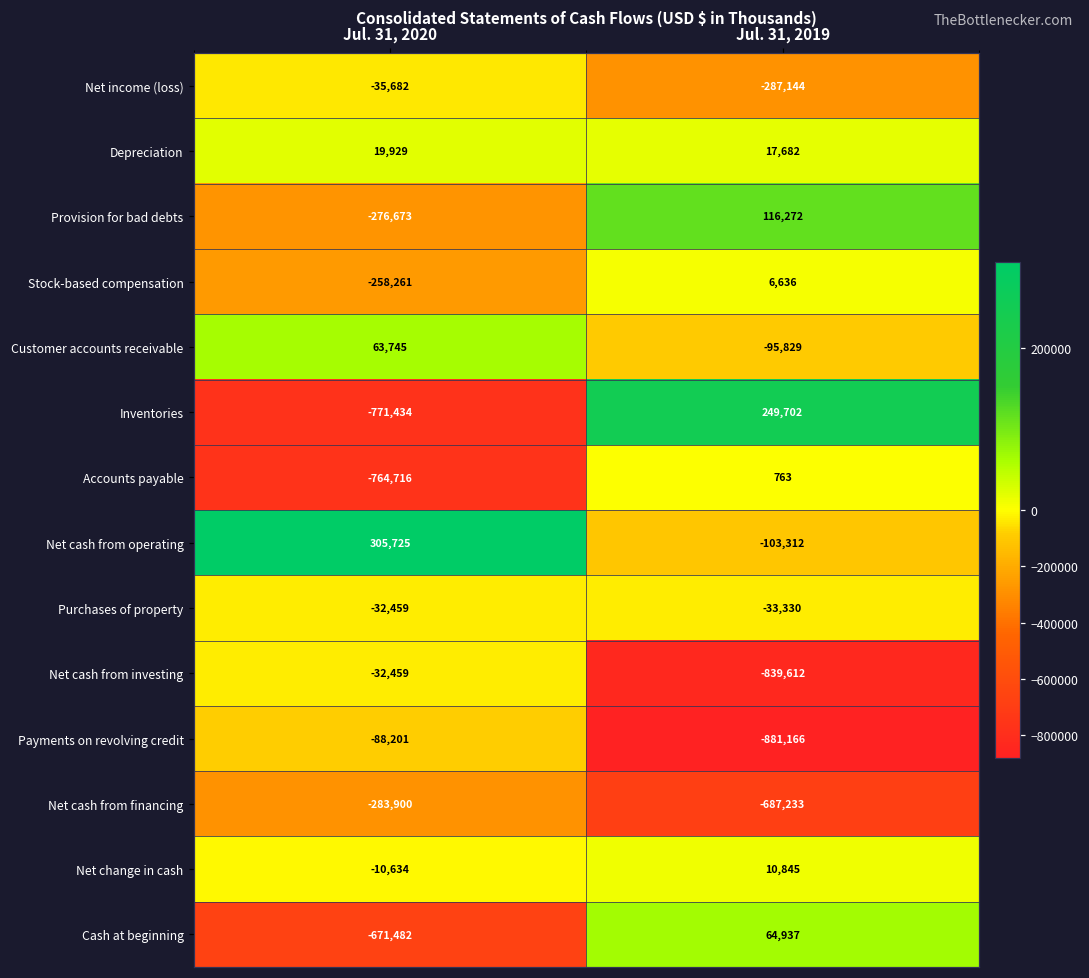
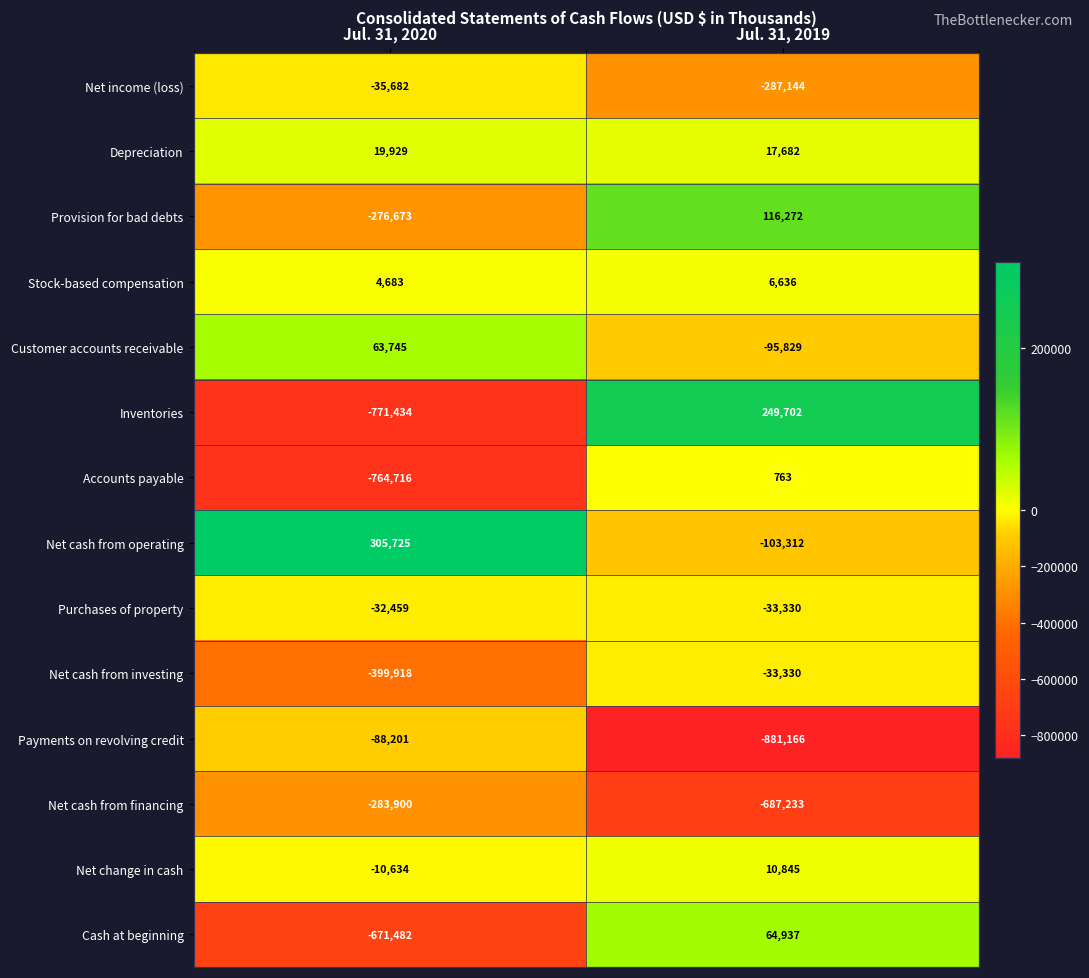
  {
    "Net income (loss)": {
      "Jul. 31, 2020": "-35,682",
      "Jul. 31, 2019": "-287,144"
    },
    "Depreciation": {
      "Jul. 31, 2020": "19,929",
      "Jul. 31, 2019": "17,682"
    },
    "Provision for bad debts": {
      "Jul. 31, 2020": "-276,673",
      "Jul. 31, 2019": "116,272"
    },
    "Stock-based compensation": {
-     "Jul. 31, 2020": "-258,261",
+     "Jul. 31, 2020": "4,683",
      "Jul. 31, 2019": "6,636"
    },
    "Customer accounts receivable": {
      "Jul. 31, 2020": "63,745",
      "Jul. 31, 2019": "-95,829"
    },
    "Inventories": {
      "Jul. 31, 2020": "-771,434",
      "Jul. 31, 2019": "249,702"
    },
    "Accounts payable": {
      "Jul. 31, 2020": "-764,716",
      "Jul. 31, 2019": "763"
    },
    "Net cash from operating": {
      "Jul. 31, 2020": "305,725",
      "Jul. 31, 2019": "-103,312"
    },
    "Purchases of property": {
      "Jul. 31, 2020": "-32,459",
      "Jul. 31, 2019": "-33,330"
    },
    "Net cash from investing": {
-     "Jul. 31, 2020": "-32,459",
-     "Jul. 31, 2019": "-839,612"
+     "Jul. 31, 2020": "-399,918",
+     "Jul. 31, 2019": "-33,330"
    },
    "Payments on revolving credit": {
      "Jul. 31, 2020": "-88,201",
      "Jul. 31, 2019": "-881,166"
    },
    "Net cash from financing": {
      "Jul. 31, 2020": "-283,900",
      "Jul. 31, 2019": "-687,233"
    },
    "Net change in cash": {
      "Jul. 31, 2020": "-10,634",
      "Jul. 31, 2019": "10,845"
    },
    "Cash at beginning": {
      "Jul. 31, 2020": "-671,482",
      "Jul. 31, 2019": "64,937"
    }
  }
